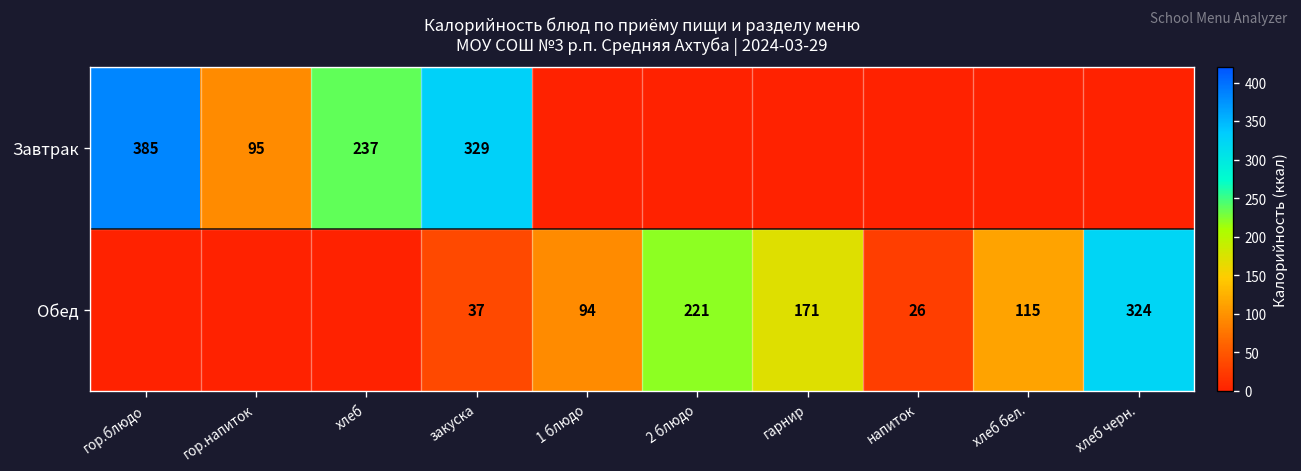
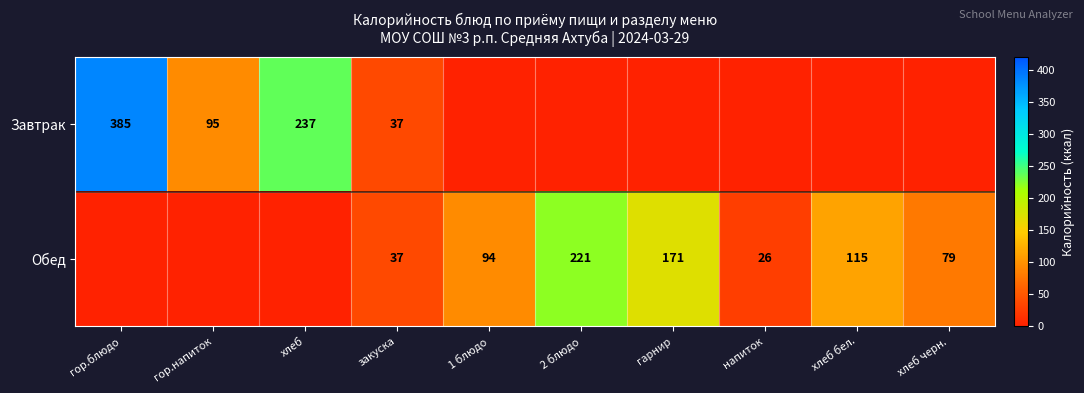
  {
    "Завтрак": {
      "гор.блюдо": 385,
      "гор.напиток": 95,
      "хлеб": 237,
-     "закуска": 329
+     "закуска": 37
    },
    "Обед": {
      "закуска": 37,
      "1 блюдо": 94,
      "2 блюдо": 221,
      "гарнир": 171,
      "напиток": 26,
      "хлеб бел.": 115,
-     "хлеб черн.": 324
+     "хлеб черн.": 79
    }
  }
